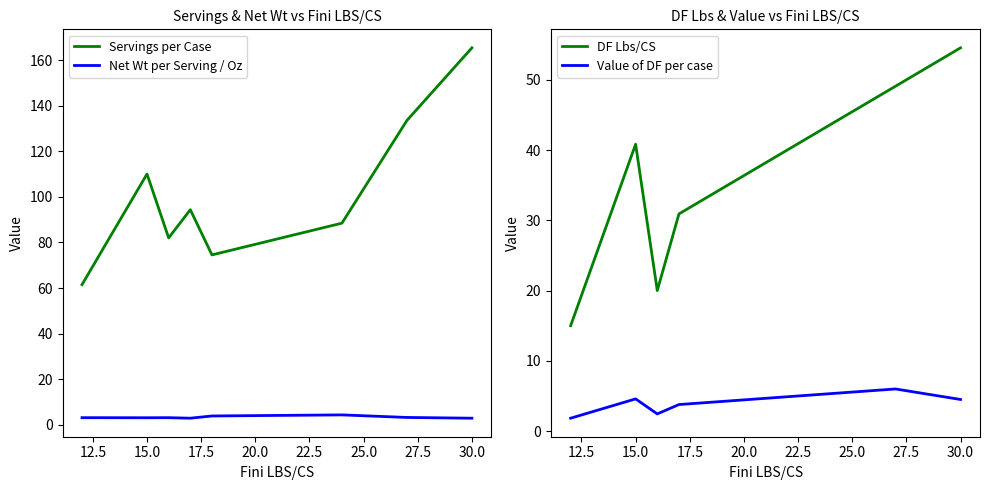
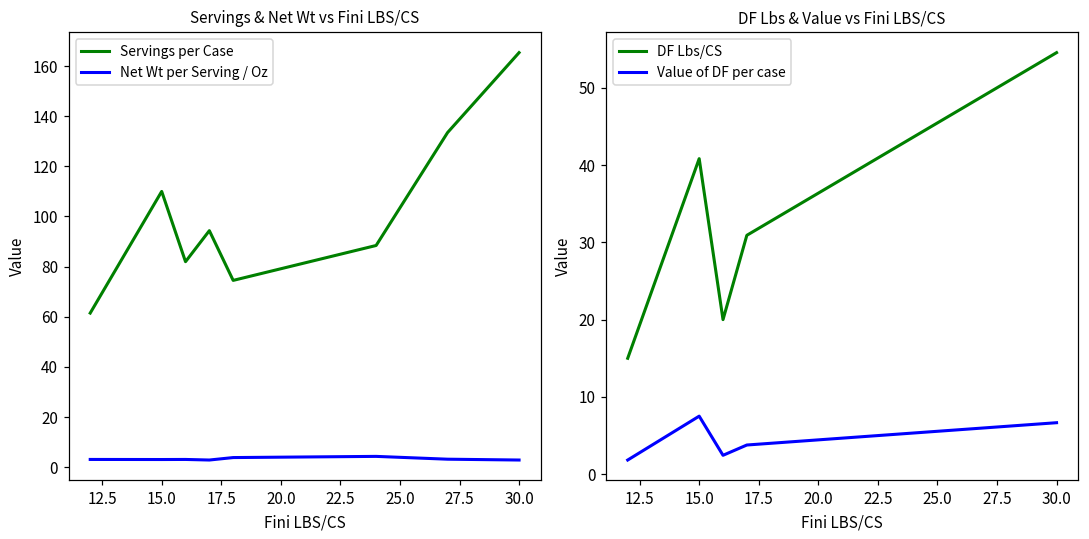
  {
    "Servings & Net Wt vs Fini LBS/CS": {
      "Servings per Case": {
        "15.0": 110,
        "30.0": 165
      },
      "Net Wt per Serving / Oz": {
        "15.0": 3,
        "30.0": 3
      }
    },
    "DF Lbs & Value vs Fini LBS/CS": {
      "DF Lbs/CS": {
        "15.0": 41,
        "30.0": 55
      },
      "Value of DF per case": {
-       "15.0": 5,
-       "30.0": 4
+       "15.0": 8,
+       "30.0": 7
      }
    }
  }
